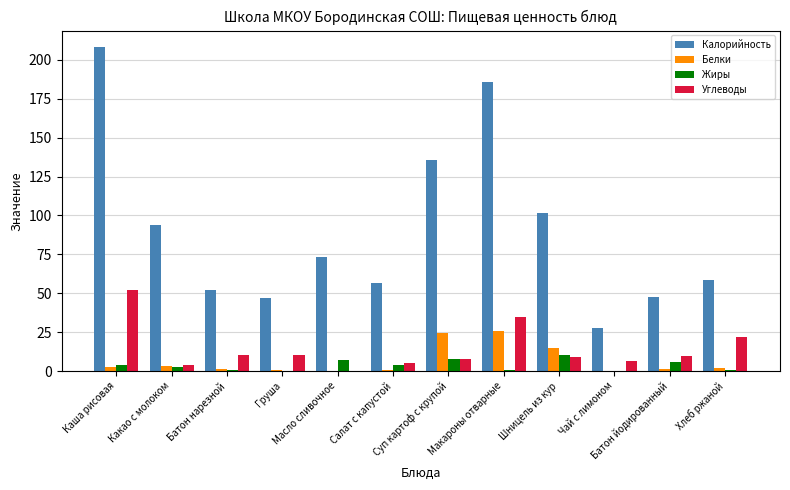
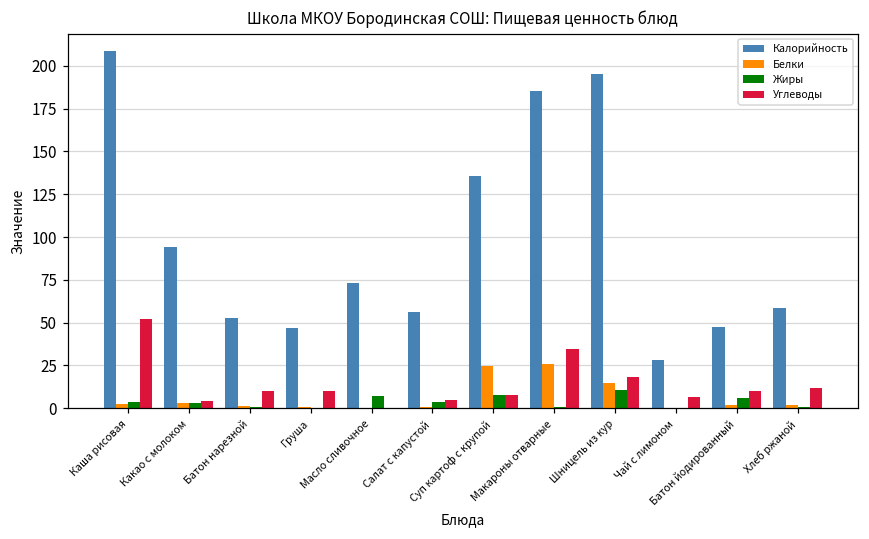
  {
    "Калорийность": {
      "Каша рисовая": 208,
      "Какао с молоком": 94,
      "Батон нарезной": 52,
      "Груша": 47,
      "Масло сливочное": 73,
      "Салат с капустой": 56,
      "Суп картоф с крупой": 136,
      "Макароны отварные": 186,
-     "Шницель из кур": 101,
+     "Шницель из кур": 195,
      "Чай с лимоном": 28,
      "Батон йодированный": 47,
      "Хлеб ржаной": 59
    },
    "Белки": {
      "Каша рисовая": 3,
      "Какао с молоком": 3,
      "Суп картоф с крупой": 25,
      "Макароны отварные": 26,
      "Шницель из кур": 15,
      "Хлеб ржаной": 2
    },
    "Жиры": {
      "Каша рисовая": 4,
      "Какао с молоком": 3,
      "Масло сливочное": 7,
      "Салат с капустой": 4,
      "Суп картоф с крупой": 8,
      "Шницель из кур": 11,
      "Батон йодированный": 6
    },
    "Углеводы": {
      "Каша рисовая": 52,
      "Какао с молоком": 4,
      "Батон нарезной": 10,
      "Груша": 10,
      "Салат с капустой": 5,
      "Суп картоф с крупой": 8,
      "Макароны отварные": 35,
-     "Шницель из кур": 9,
+     "Шницель из кур": 18,
      "Чай с лимоном": 7,
      "Батон йодированный": 10,
-     "Хлеб ржаной": 22
+     "Хлеб ржаной": 12
    }
  }
